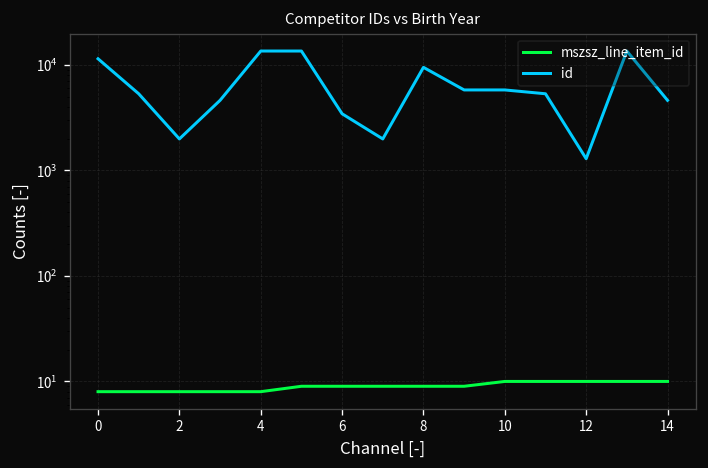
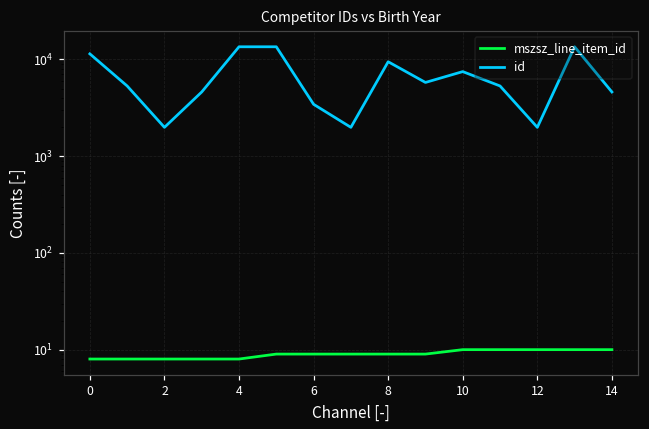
  {
    "mszsz_line_item_id": {
      "0": 8,
      "2": 8,
      "4": 8,
      "6": 9,
      "8": 9,
      "10": 10,
      "12": 10,
      "14": 10
    },
    "id": {
      "0": 11000,
      "2": 2000,
      "4": 14000,
      "6": 3400,
      "8": 9000,
-     "10": 6000,
-     "12": 1300,
+     "10": 7000,
+     "12": 2000,
      "14": 5000
    }
  }
